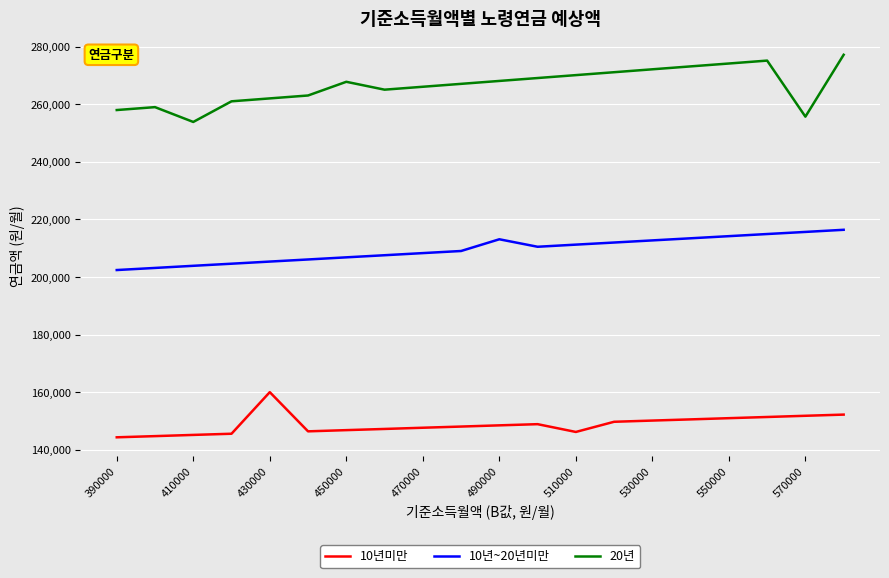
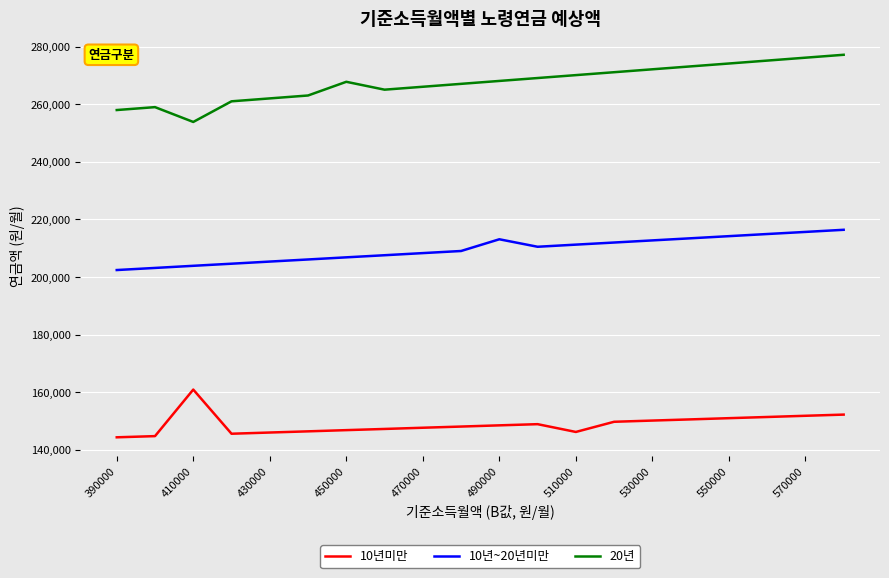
  {
    "10년미만": {
      "390000": "144,000",
-     "410000": "145,000",
-     "430000": "160,000",
+     "410000": "161,000",
+     "430000": "146,000",
      "450000": "147,000",
      "470000": "148,000",
      "490000": "149,000",
      "510000": "146,000",
      "530000": "150,000",
      "550000": "151,000",
      "570000": "152,000"
    },
    "10년~20년미만": {
      "390000": "202,000",
      "410000": "204,000",
      "430000": "205,000",
      "450000": "207,000",
      "470000": "208,000",
      "490000": "213,000",
      "510000": "211,000",
      "530000": "213,000",
      "550000": "214,000",
      "570000": "216,000"
    },
    "20년": {
      "390000": "258,000",
      "410000": "254,000",
      "430000": "262,000",
      "450000": "268,000",
      "470000": "266,000",
      "490000": "268,000",
      "510000": "270,000",
      "530000": "272,000",
      "550000": "274,000",
-     "570000": "256,000"
+     "570000": "276,000"
    }
  }
